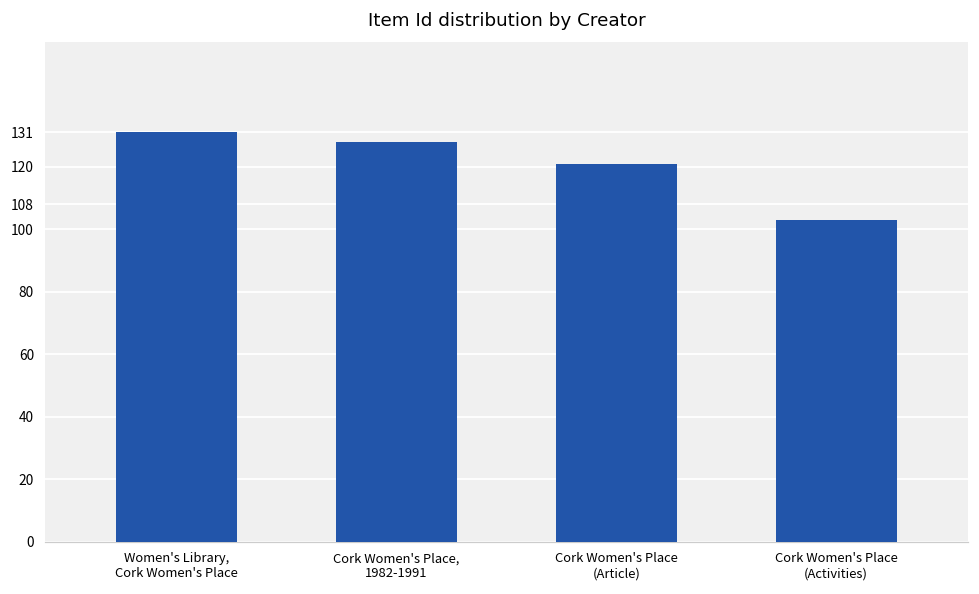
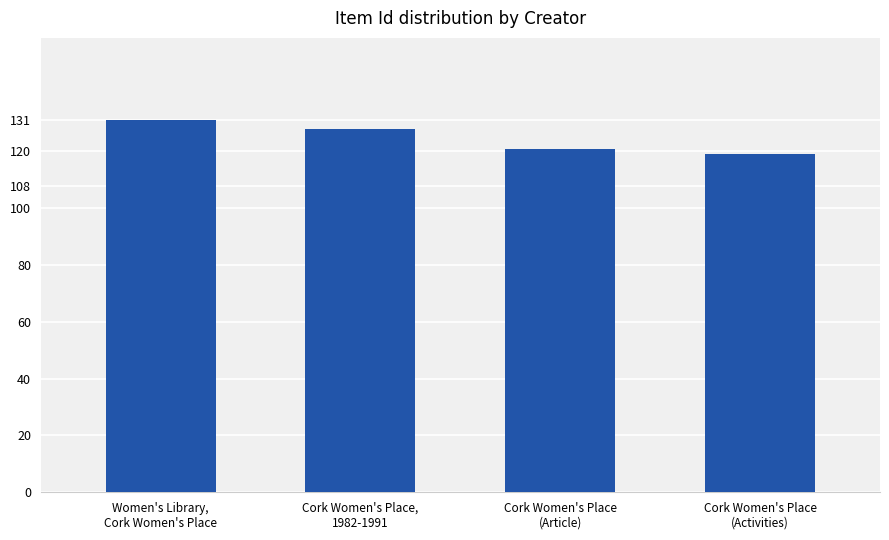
  {
    "Women's Library, Cork Women's Place": 131,
    "Cork Women's Place, 1982-1991": 128,
    "Cork Women's Place (Article)": 121,
-   "Cork Women's Place (Activities)": 103
+   "Cork Women's Place (Activities)": 119
  }
